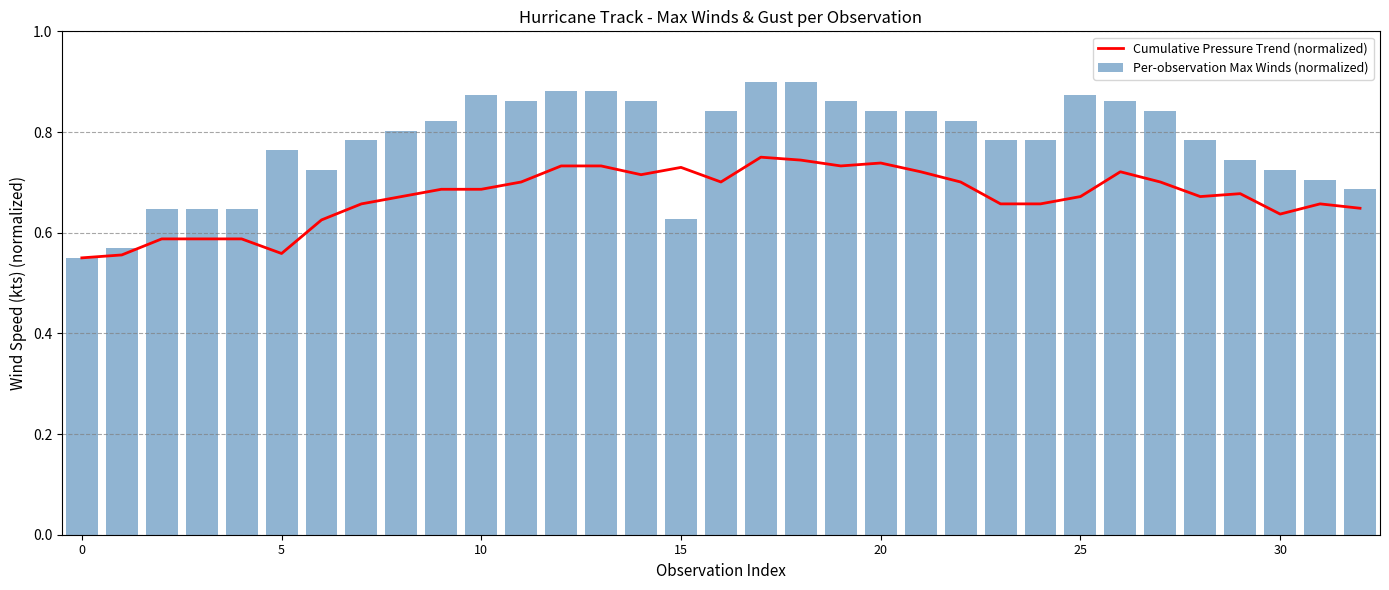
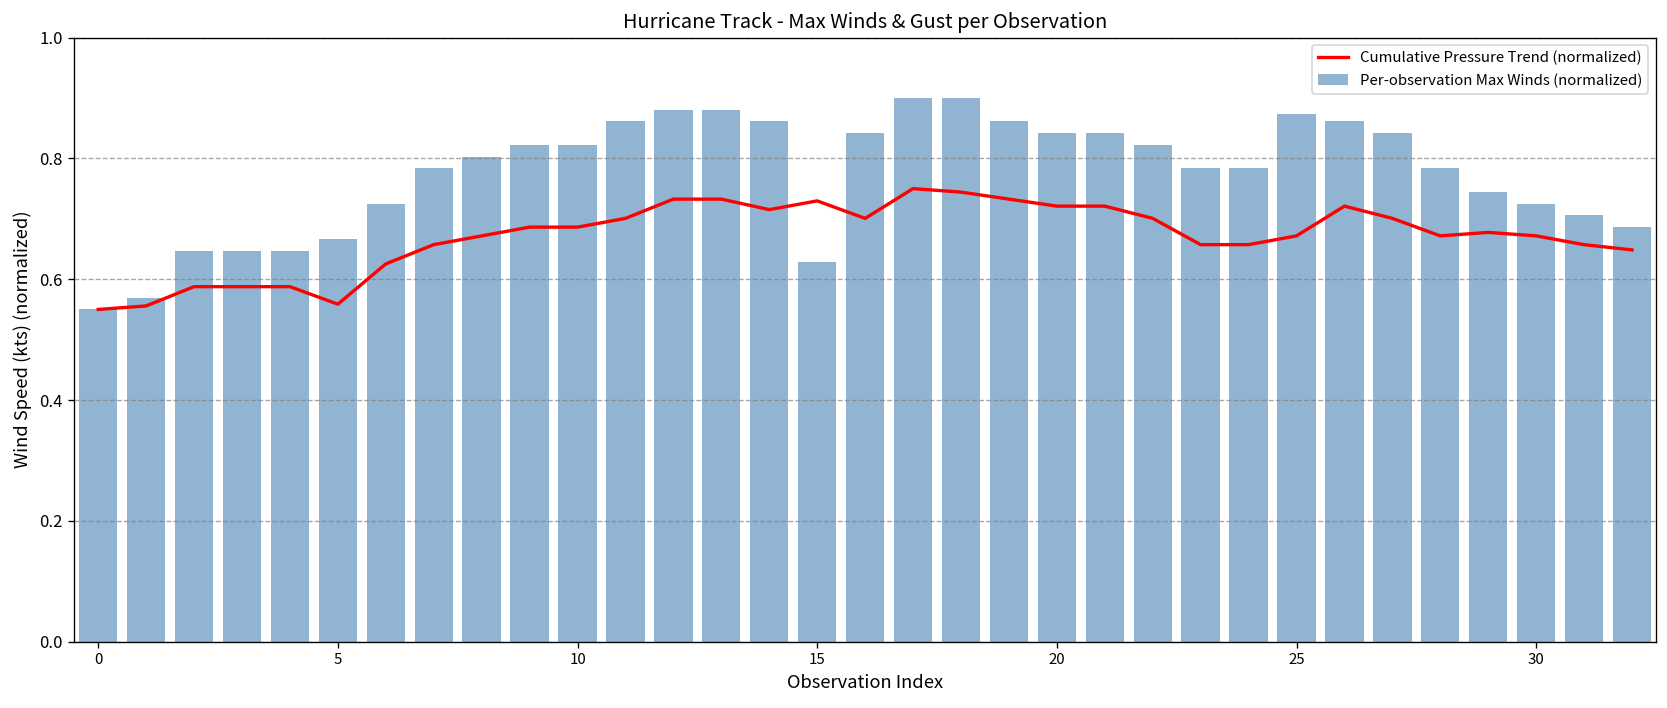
  {
    "Cumulative Pressure Trend (normalized)": {
      "0": 0.55,
      "5": 0.56,
      "10": 0.69,
      "15": 0.73,
-     "20": 0.74,
+     "20": 0.72,
      "25": 0.67,
-     "30": 0.64
+     "30": 0.67
    },
    "Per-observation Max Winds (normalized)": {
      "0": 0.55,
-     "5": 0.76,
-     "10": 0.87,
+     "5": 0.67,
+     "10": 0.82,
      "15": 0.63,
      "20": 0.84,
      "25": 0.87,
      "30": 0.73
    }
  }
